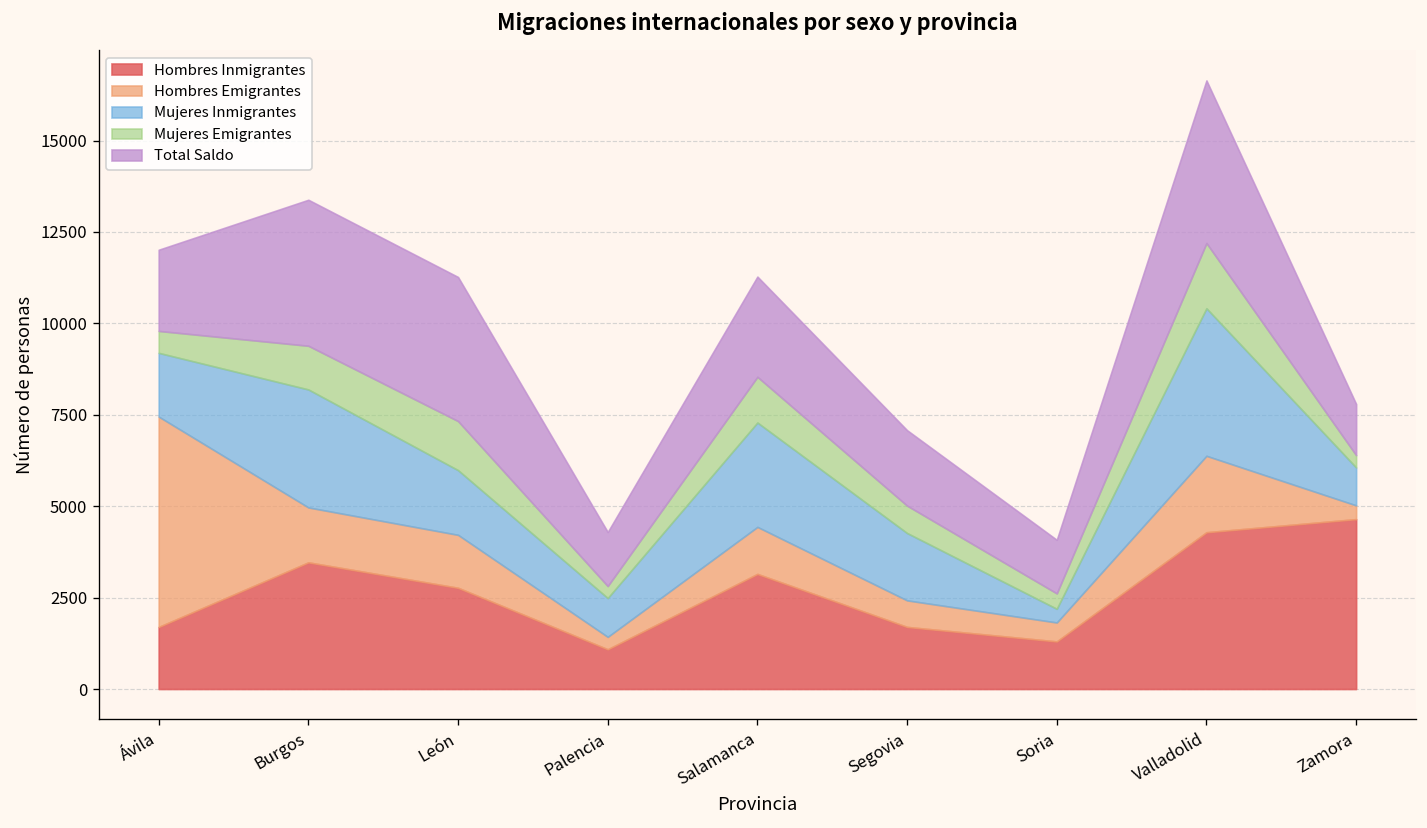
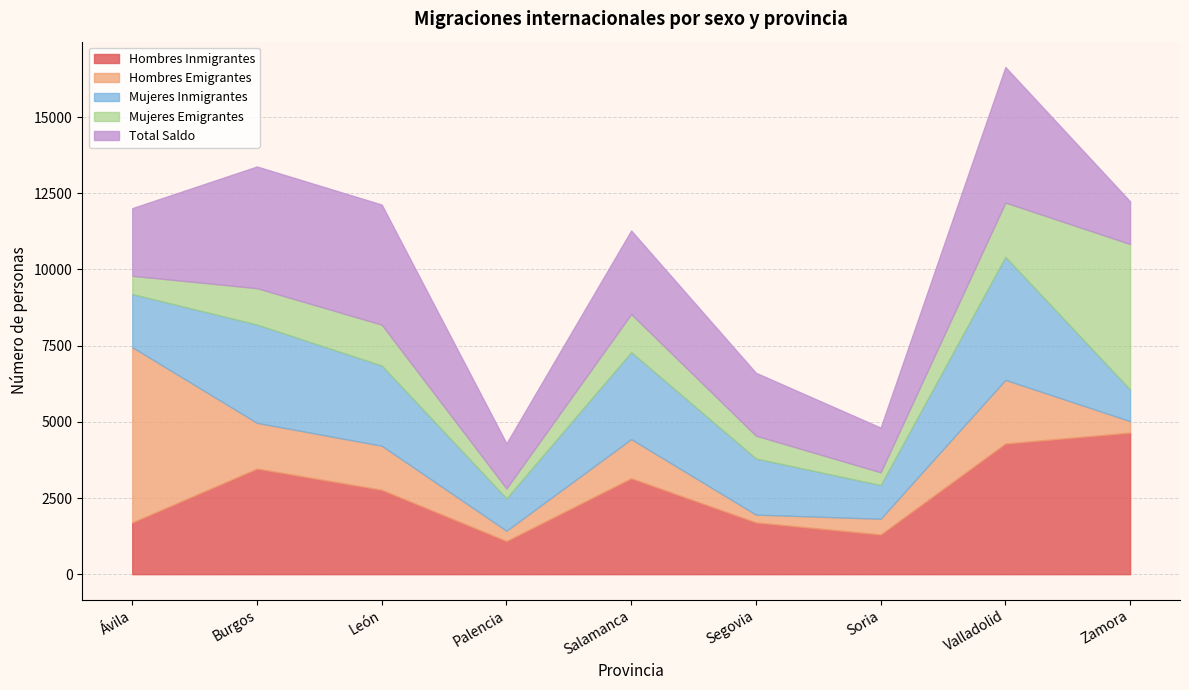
  {
    "Hombres Inmigrantes": {
      "Ávila": 1700,
      "Burgos": 3500,
      "León": 2800,
      "Palencia": 1100,
      "Salamanca": 3100,
      "Segovia": 1700,
      "Soria": 1300,
      "Valladolid": 4300,
      "Zamora": 4600
    },
    "Hombres Emigrantes": {
      "Ávila": 5800,
      "Burgos": 1500,
      "León": 1400,
      "Palencia": 300,
      "Salamanca": 1300,
-     "Segovia": 700,
+     "Segovia": 300,
      "Soria": 500,
      "Valladolid": 2100,
      "Zamora": 400
    },
    "Mujeres Inmigrantes": {
      "Ávila": 1700,
      "Burgos": 3200,
-     "León": 1800,
+     "León": 2600,
      "Palencia": 1100,
      "Salamanca": 2900,
      "Segovia": 1800,
-     "Soria": 400,
+     "Soria": 1100,
      "Valladolid": 4000,
      "Zamora": 1000
    },
    "Mujeres Emigrantes": {
      "Ávila": 600,
      "Burgos": 1200,
      "León": 1300,
      "Palencia": 300,
      "Salamanca": 1300,
      "Segovia": 800,
      "Soria": 400,
      "Valladolid": 1800,
-     "Zamora": 300
+     "Zamora": 4800
    },
    "Total Saldo": {
      "Ávila": 2200,
      "Burgos": 4000,
      "León": 3900,
      "Palencia": 1500,
      "Salamanca": 2700,
      "Segovia": 2100,
      "Soria": 1500,
      "Valladolid": 4400,
      "Zamora": 1400
    }
  }
